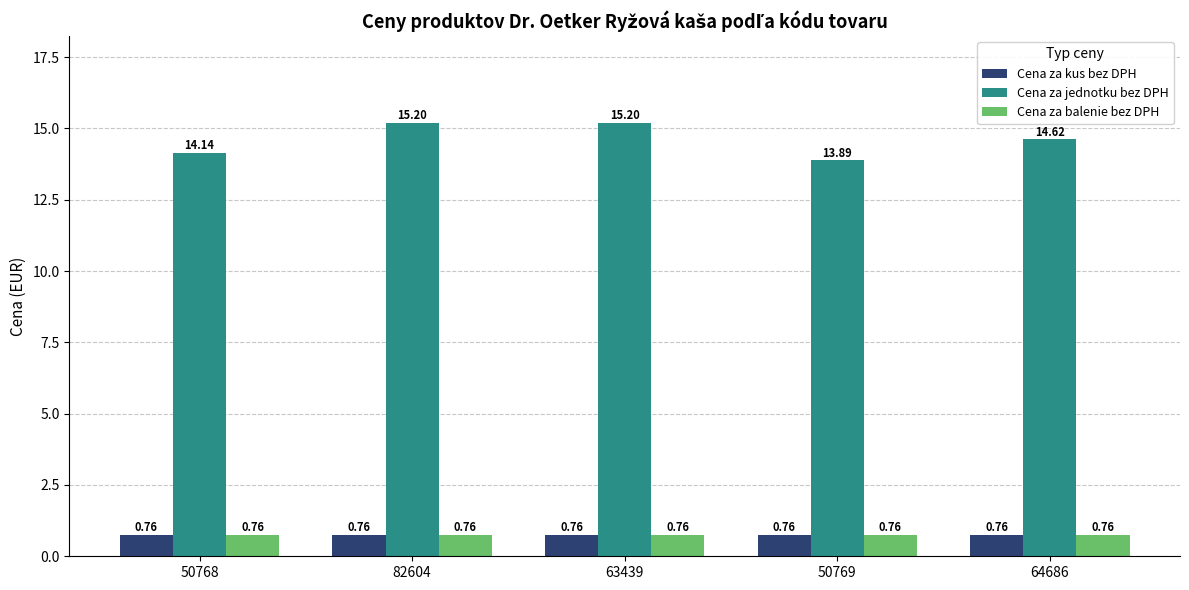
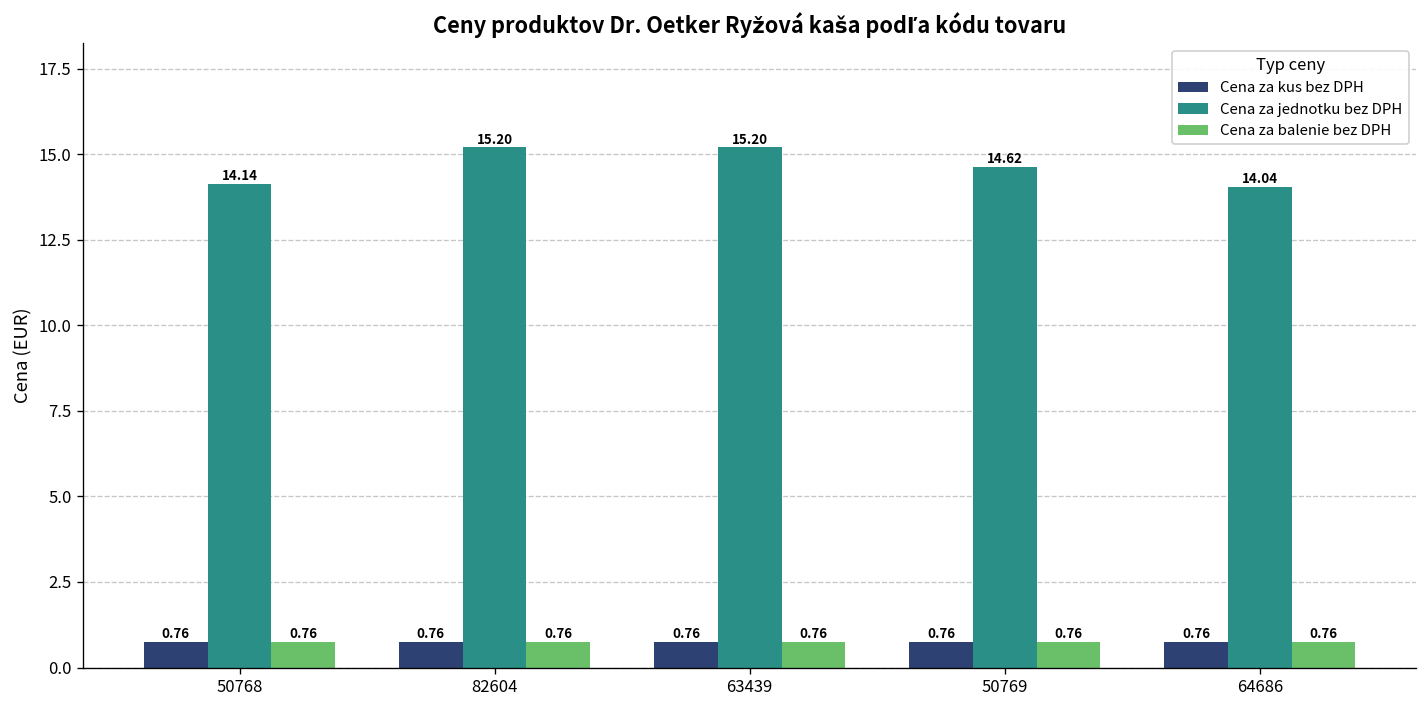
  {
    "Cena za kus bez DPH": {
      "50768": 0.76,
      "82604": 0.76,
      "63439": 0.76,
      "50769": 0.76,
      "64686": 0.76
    },
    "Cena za jednotku bez DPH": {
      "50768": 14.14,
      "82604": 15.20,
      "63439": 15.20,
-     "50769": 13.89,
-     "64686": 14.62
+     "50769": 14.62,
+     "64686": 14.04
    },
    "Cena za balenie bez DPH": {
      "50768": 0.76,
      "82604": 0.76,
      "63439": 0.76,
      "50769": 0.76,
      "64686": 0.76
    }
  }
